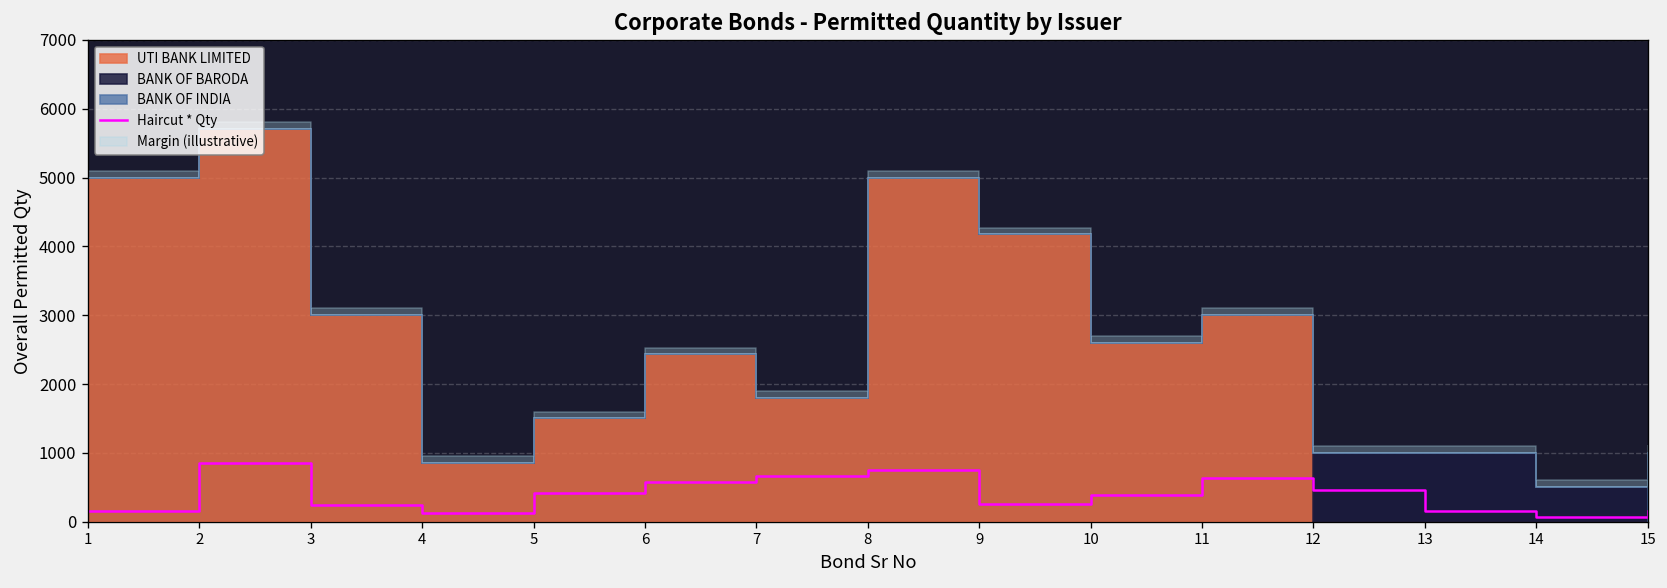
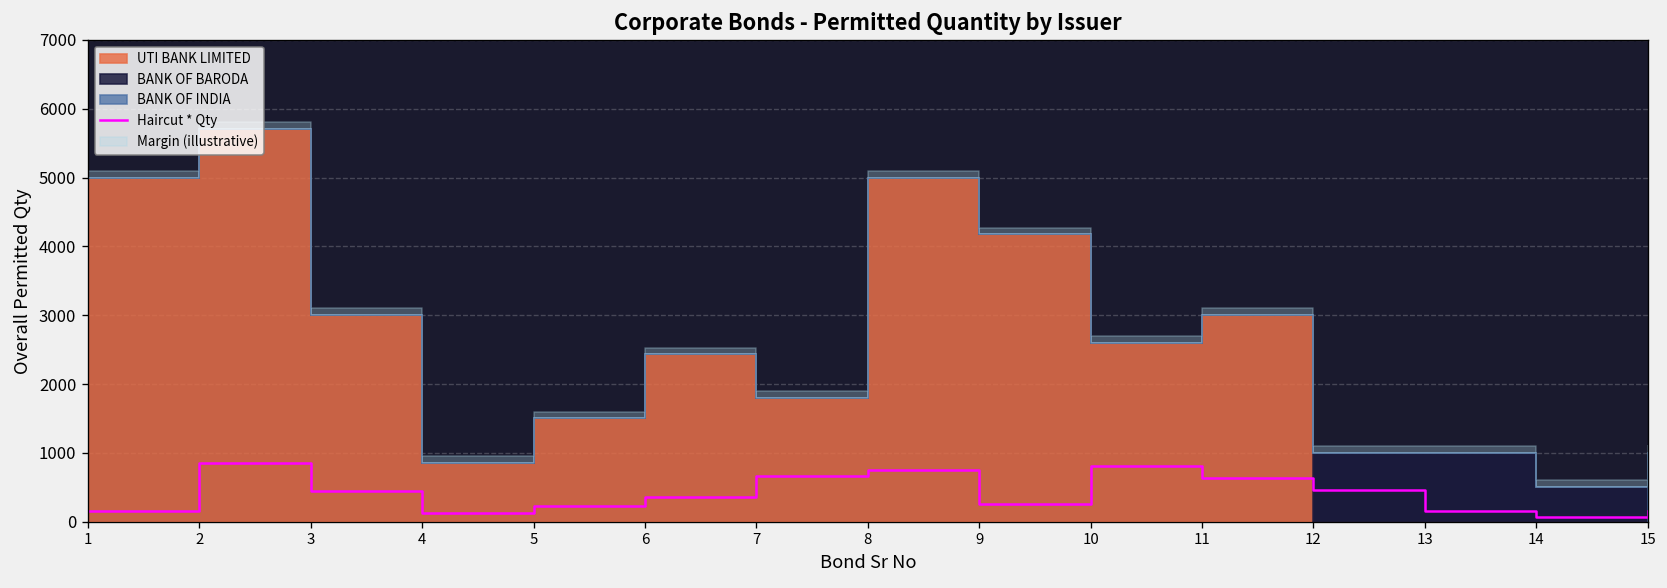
  {
    "Haircut * Qty": {
      "1": 200,
      "2": 900,
-     "3": 200,
+     "3": 500,
      "4": 100,
-     "5": 400,
-     "6": 600,
+     "5": 200,
+     "6": 400,
      "7": 700,
      "8": 800,
      "9": 300,
-     "10": 400,
+     "10": 800,
      "11": 600,
      "12": 500,
      "13": 200,
      "14": 100,
      "15": 200
    }
  }
